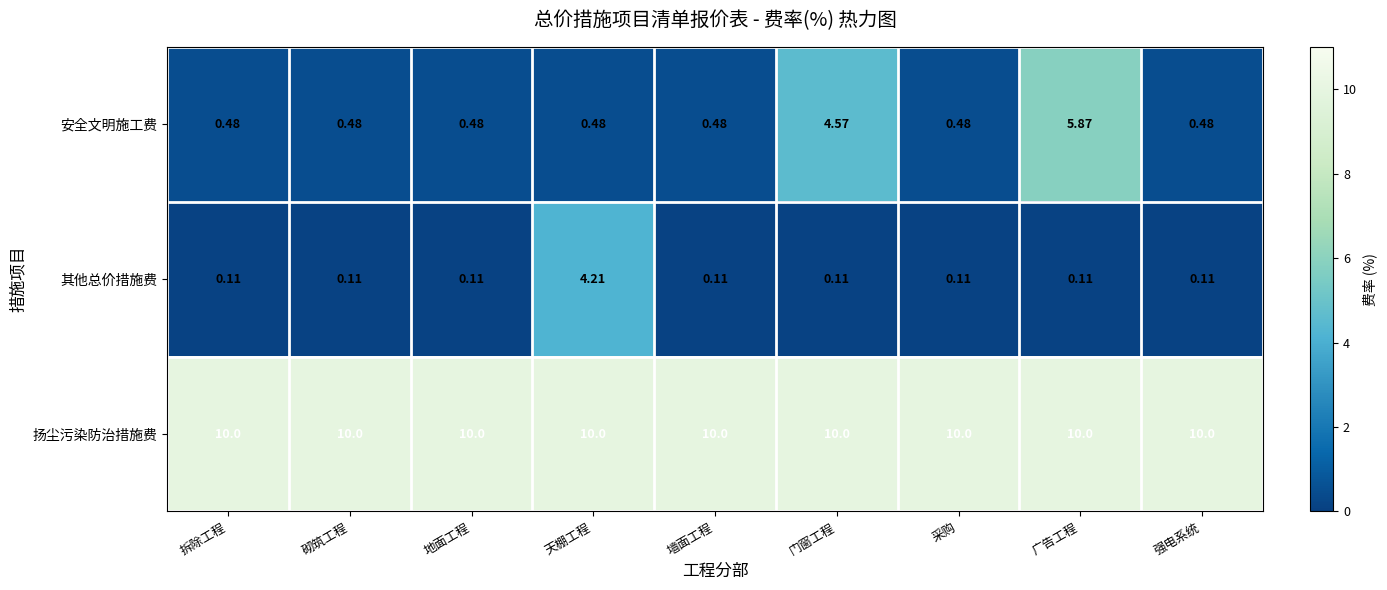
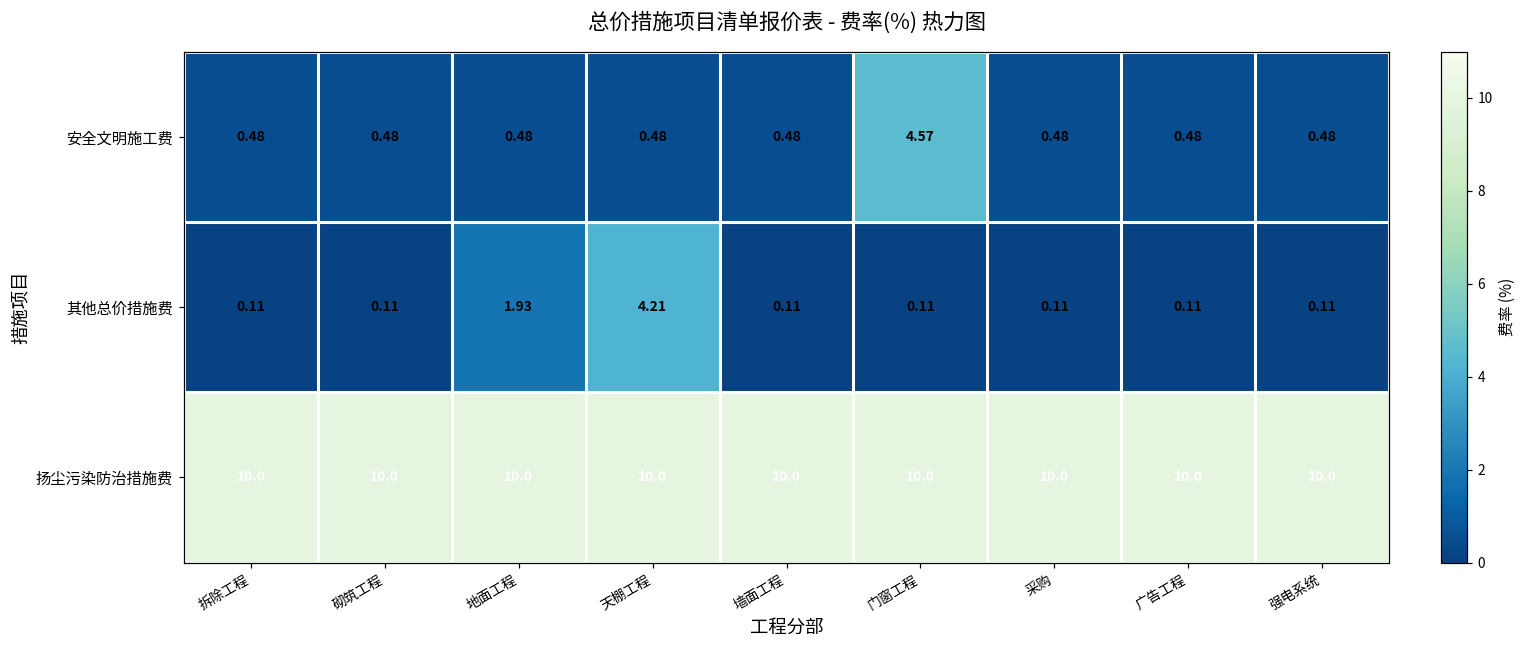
  {
    "安全文明施工费": {
      "拆除工程": 0.48,
      "砌筑工程": 0.48,
      "地面工程": 0.48,
      "天棚工程": 0.48,
      "墙面工程": 0.48,
      "门窗工程": 4.57,
      "采购": 0.48,
-     "广告工程": 5.87,
+     "广告工程": 0.48,
      "强电系统": 0.48
    },
    "其他总价措施费": {
      "拆除工程": 0.11,
      "砌筑工程": 0.11,
-     "地面工程": 0.11,
+     "地面工程": 1.93,
      "天棚工程": 4.21,
      "墙面工程": 0.11,
      "门窗工程": 0.11,
      "采购": 0.11,
      "广告工程": 0.11,
      "强电系统": 0.11
    }
  }
